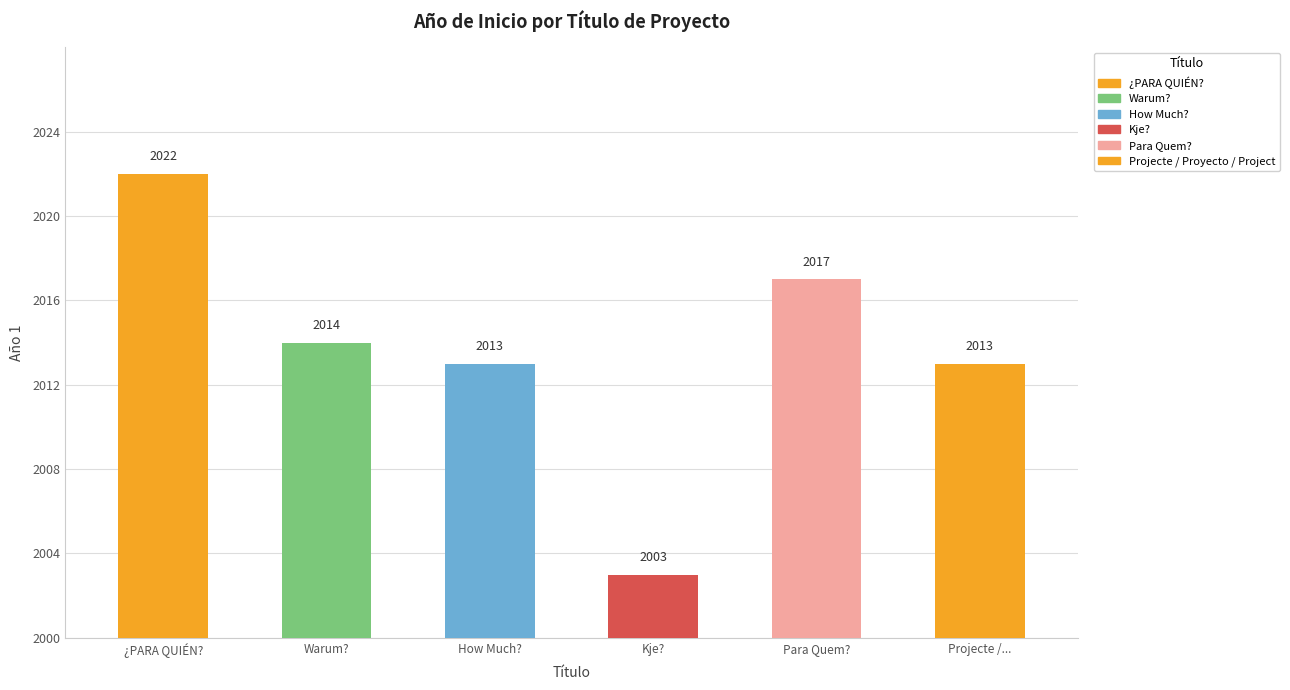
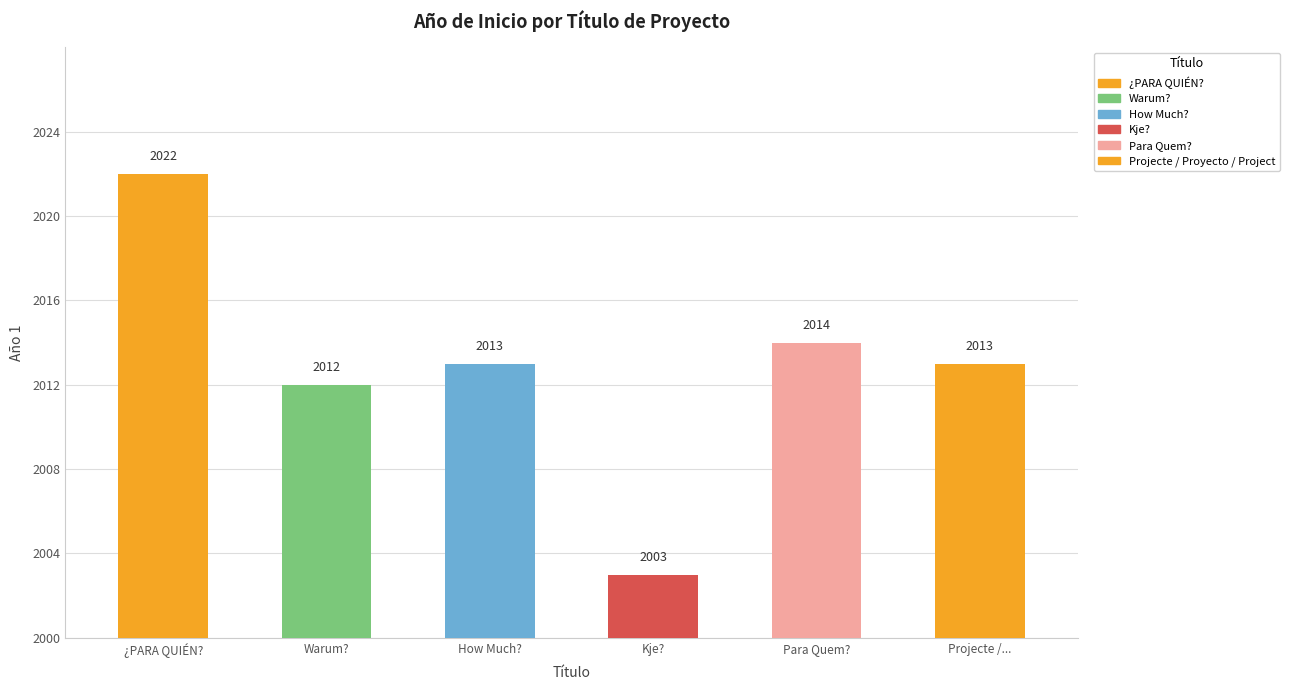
  {
    "¿PARA QUIÉN?": 2022,
-   "Warum?": 2014,
+   "Warum?": 2012,
    "How Much?": 2013,
    "Kje?": 2003,
-   "Para Quem?": 2017,
+   "Para Quem?": 2014,
    "Projecte /...": 2013
  }
